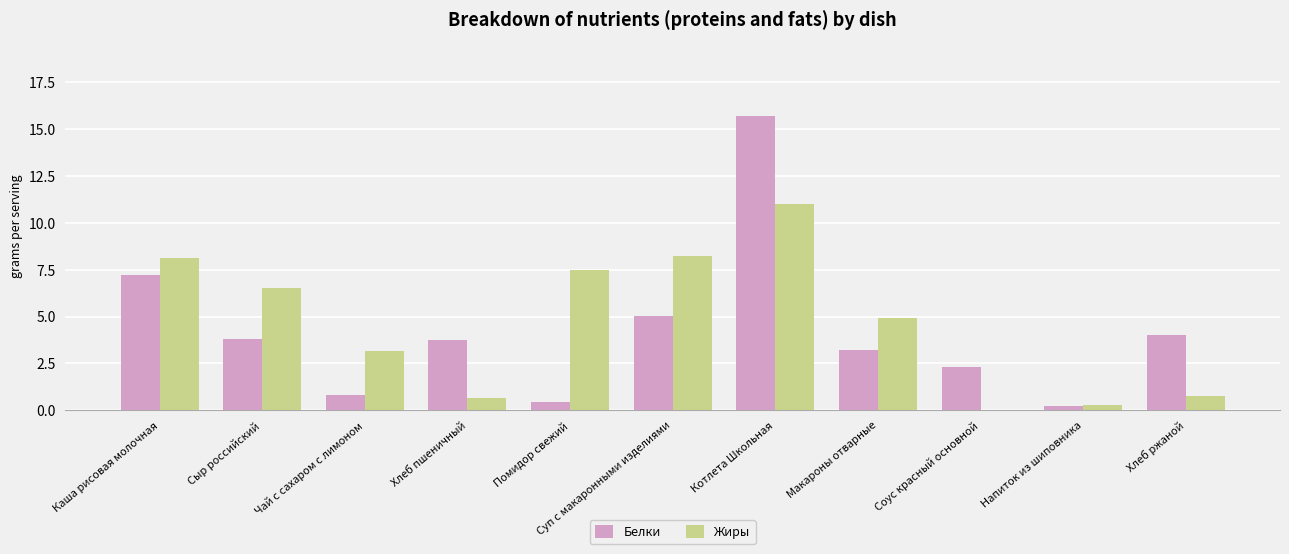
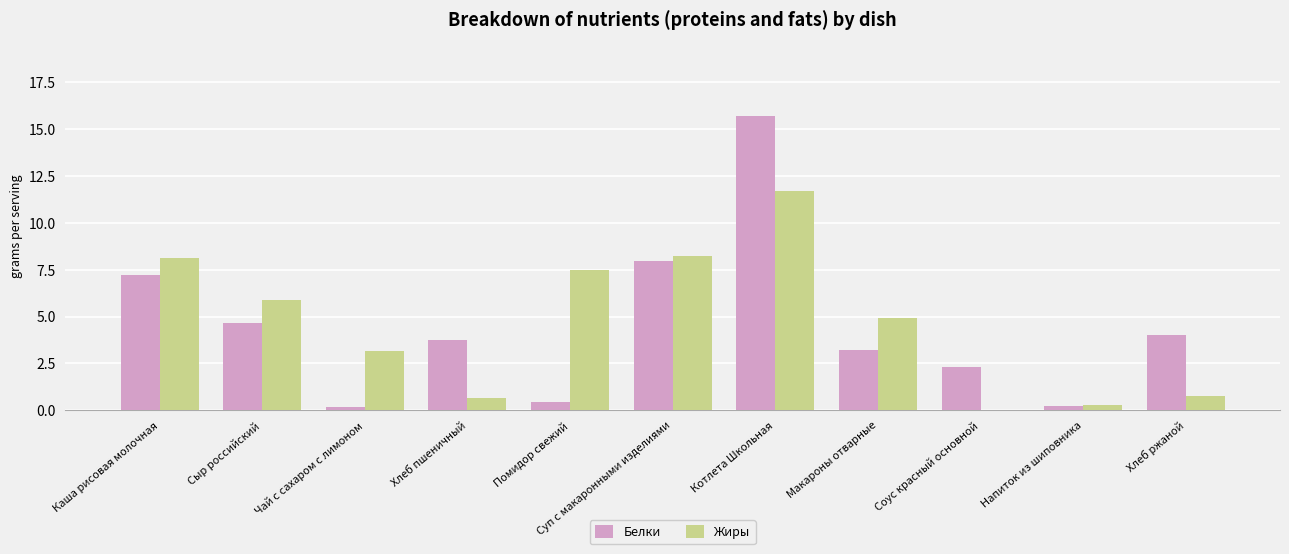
  {
    "Белки": {
      "Каша рисовая молочная": 7.2,
-     "Сыр российский": 3.8,
-     "Чай с сахаром с лимоном": 0.8,
+     "Сыр российский": 4.6,
+     "Чай с сахаром с лимоном": 0.2,
      "Хлеб пшеничный": 3.8,
      "Помидор свежий": 0.4,
-     "Суп с макаронными изделиями": 5.0,
+     "Суп с макаронными изделиями": 8.0,
      "Котлета Школьная": 15.7,
      "Макароны отварные": 3.2,
      "Соус красный основной": 2.3,
      "Напиток из шиповника": 0.2,
      "Хлеб ржаной": 4.0
    },
    "Жиры": {
      "Каша рисовая молочная": 8.1,
-     "Сыр российский": 6.5,
+     "Сыр российский": 5.9,
      "Чай с сахаром с лимоном": 3.2,
      "Хлеб пшеничный": 0.7,
      "Помидор свежий": 7.5,
      "Суп с макаронными изделиями": 8.2,
-     "Котлета Школьная": 11.0,
+     "Котлета Школьная": 11.7,
      "Макароны отварные": 5.0,
      "Напиток из шиповника": 0.3,
      "Хлеб ржаной": 0.8
    }
  }
